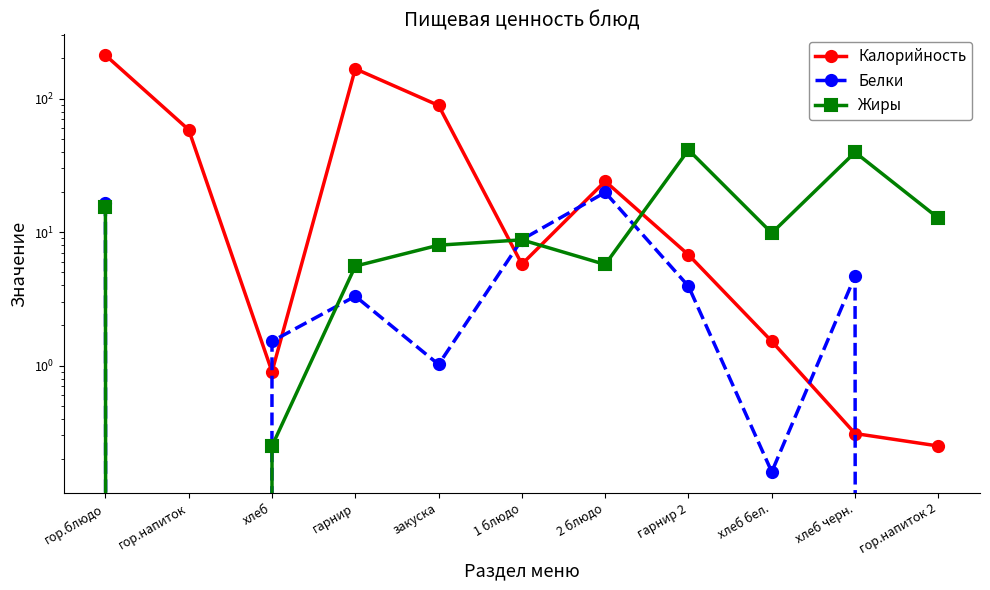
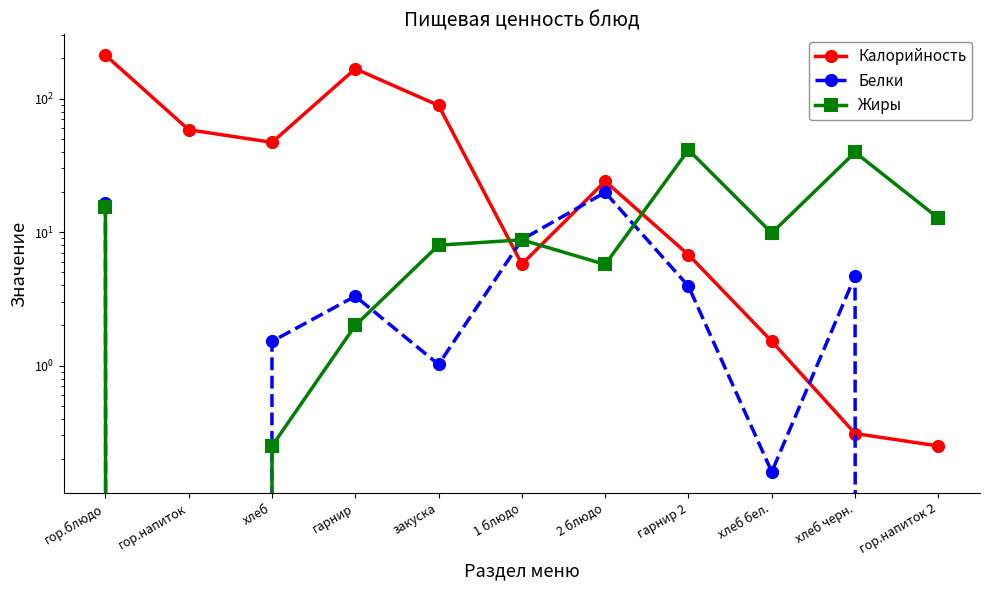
  {
    "Калорийность": {
      "гор.блюдо": 210,
      "гор.напиток": 60,
-     "хлеб": 0.9,
+     "хлеб": 47,
      "гарнир": 170,
      "закуска": 90,
      "1 блюдо": 5.8,
      "2 блюдо": 24,
      "гарнир 2": 7,
      "хлеб бел.": 1.5,
      "хлеб черн.": 0.3,
      "гор.напиток 2": 0.25
    },
    "Белки": {
      "гор.блюдо": 16,
      "хлеб": 1.5,
      "гарнир": 3.3,
      "закуска": 1.0,
      "2 блюдо": 20,
      "гарнир 2": 3.9,
      "хлеб бел.": 0.16,
      "хлеб черн.": 4.7
    },
    "Жиры": {
      "гор.блюдо": 15,
      "хлеб": 0.25,
-     "гарнир": 5.6,
+     "гарнир": 2.0,
      "закуска": 8,
      "2 блюдо": 5.7,
      "гарнир 2": 41,
      "хлеб бел.": 10,
      "хлеб черн.": 40,
      "гор.напиток 2": 13
    }
  }
